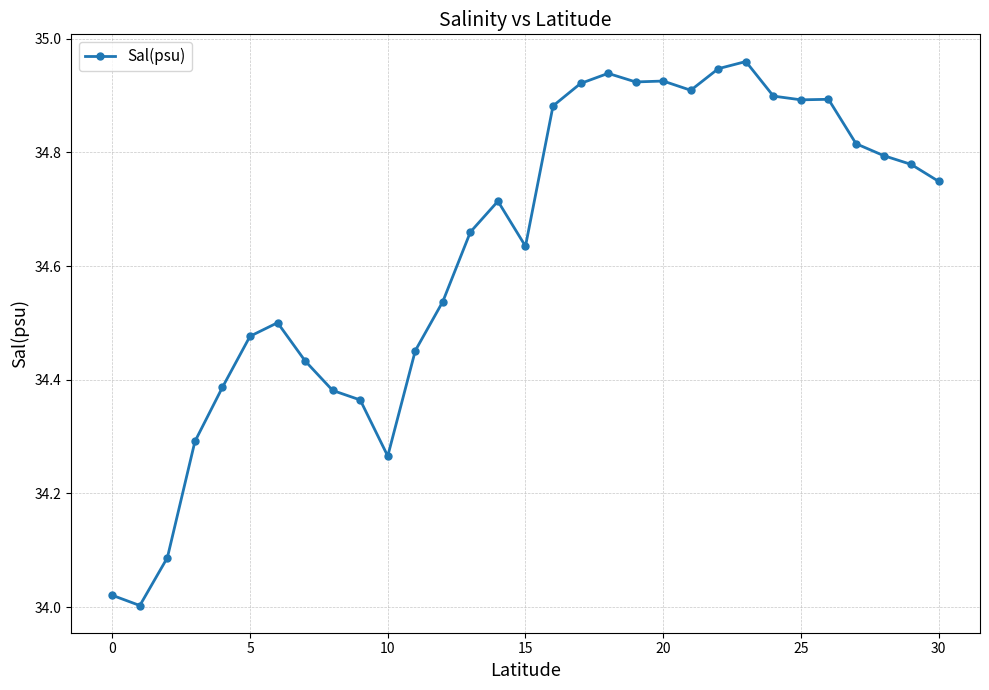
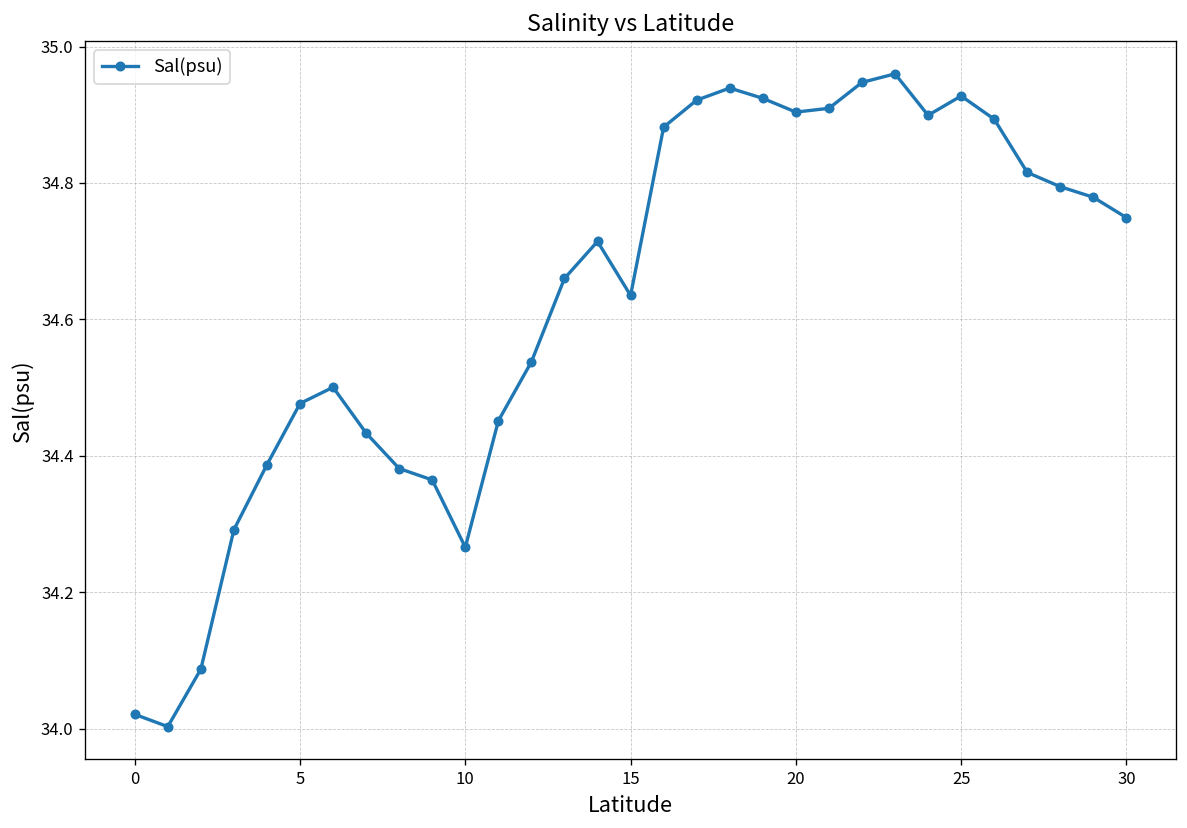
  {
    "0": 34.02,
    "5": 34.48,
    "10": 34.27,
    "15": 34.63,
-   "20": 34.93,
-   "25": 34.89,
+   "20": 34.90,
+   "25": 34.93,
    "30": 34.75
  }
